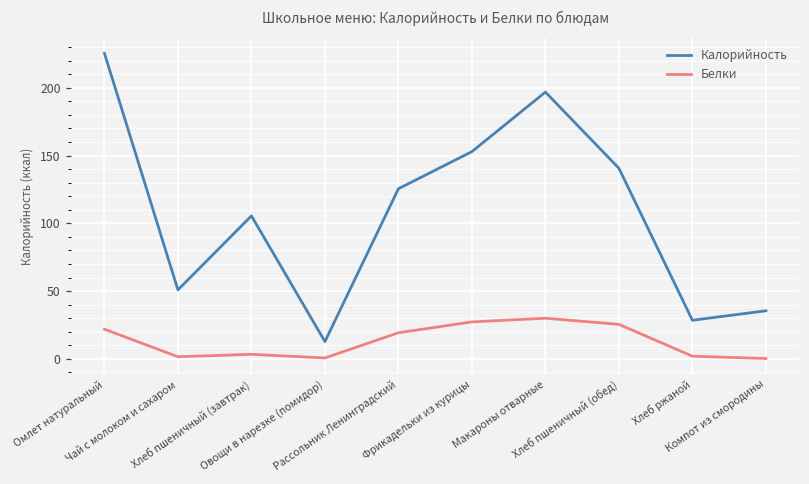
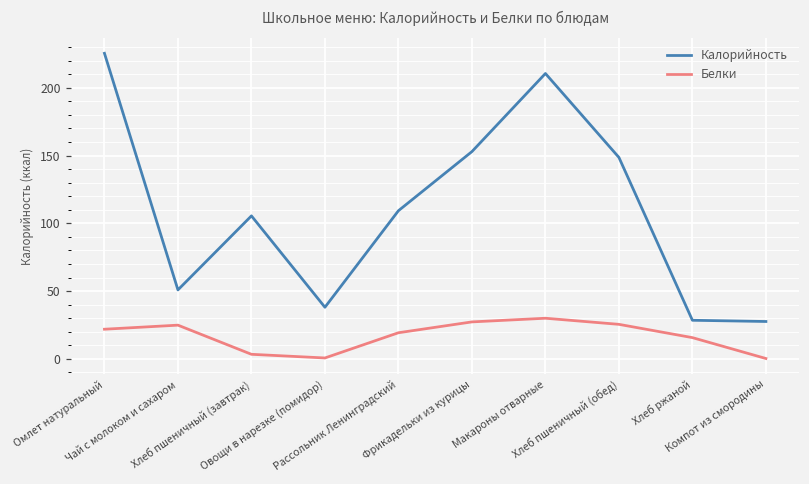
  {
    "Калорийность": {
      "Омлет натуральный": 225,
      "Чай с молоком и сахаром": 51,
      "Хлеб пшеничный (завтрак)": 106,
-     "Овощи в нарезке (помидор)": 13,
-     "Рассольник Ленинградский": 126,
+     "Овощи в нарезке (помидор)": 38,
+     "Рассольник Ленинградский": 109,
      "Фрикадельки из курицы": 153,
-     "Макароны отварные": 197,
-     "Хлеб пшеничный (обед)": 141,
+     "Макароны отварные": 211,
+     "Хлеб пшеничный (обед)": 149,
      "Хлеб ржаной": 29,
-     "Компот из смородины": 36
+     "Компот из смородины": 28
    },
    "Белки": {
      "Омлет натуральный": 22,
-     "Чай с молоком и сахаром": 2,
+     "Чай с молоком и сахаром": 25,
      "Хлеб пшеничный (завтрак)": 3,
      "Овощи в нарезке (помидор)": 1,
      "Рассольник Ленинградский": 19,
      "Фрикадельки из курицы": 27,
      "Макароны отварные": 30,
      "Хлеб пшеничный (обед)": 26,
-     "Хлеб ржаной": 2,
+     "Хлеб ржаной": 16,
      "Компот из смородины": 0
    }
  }
